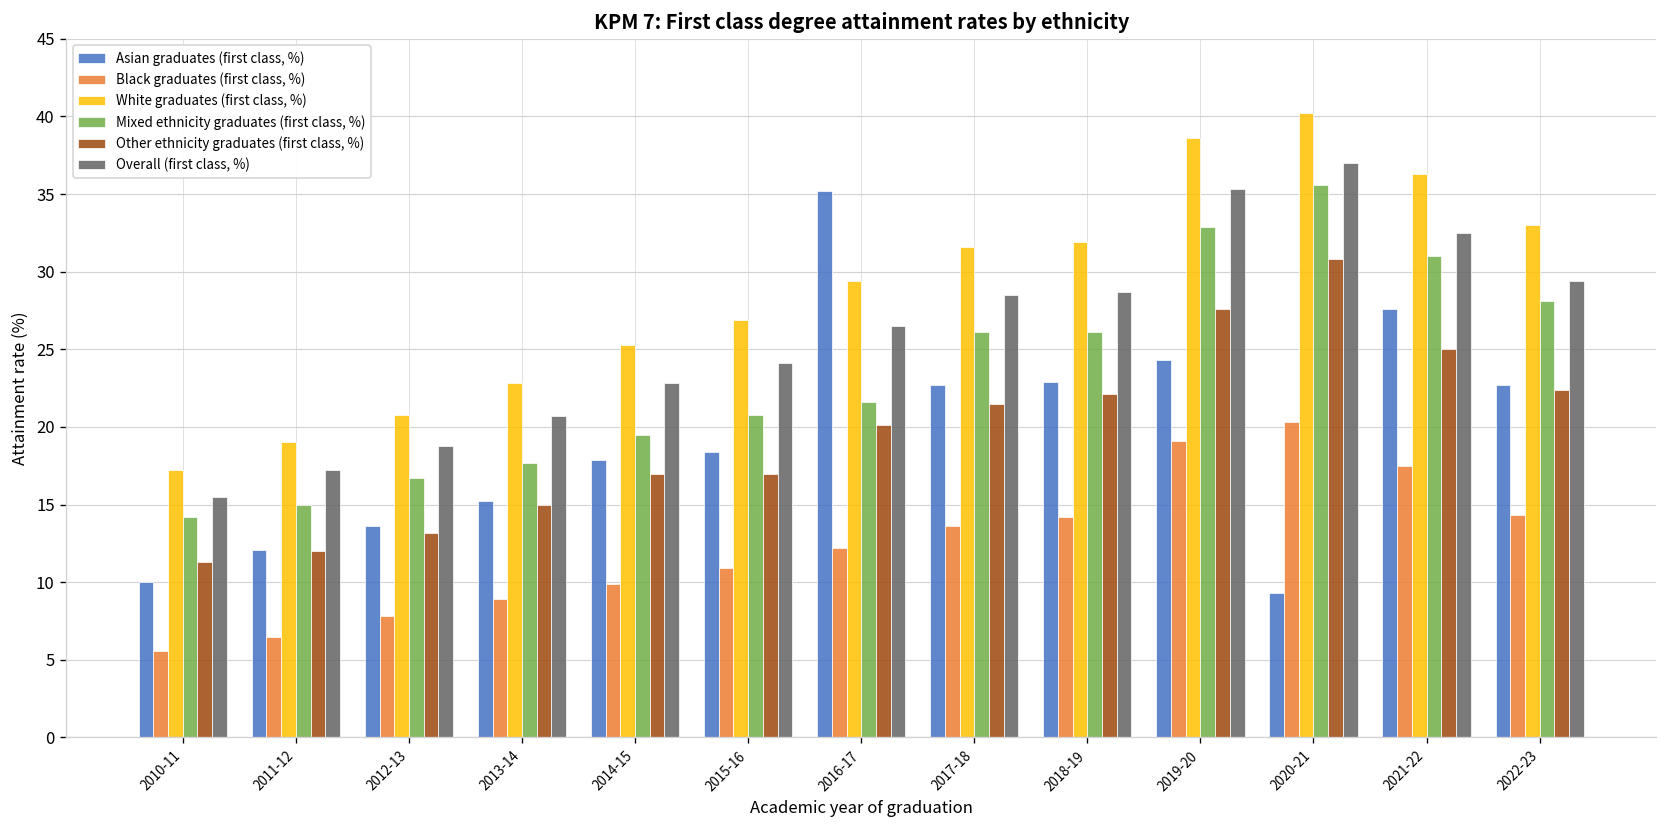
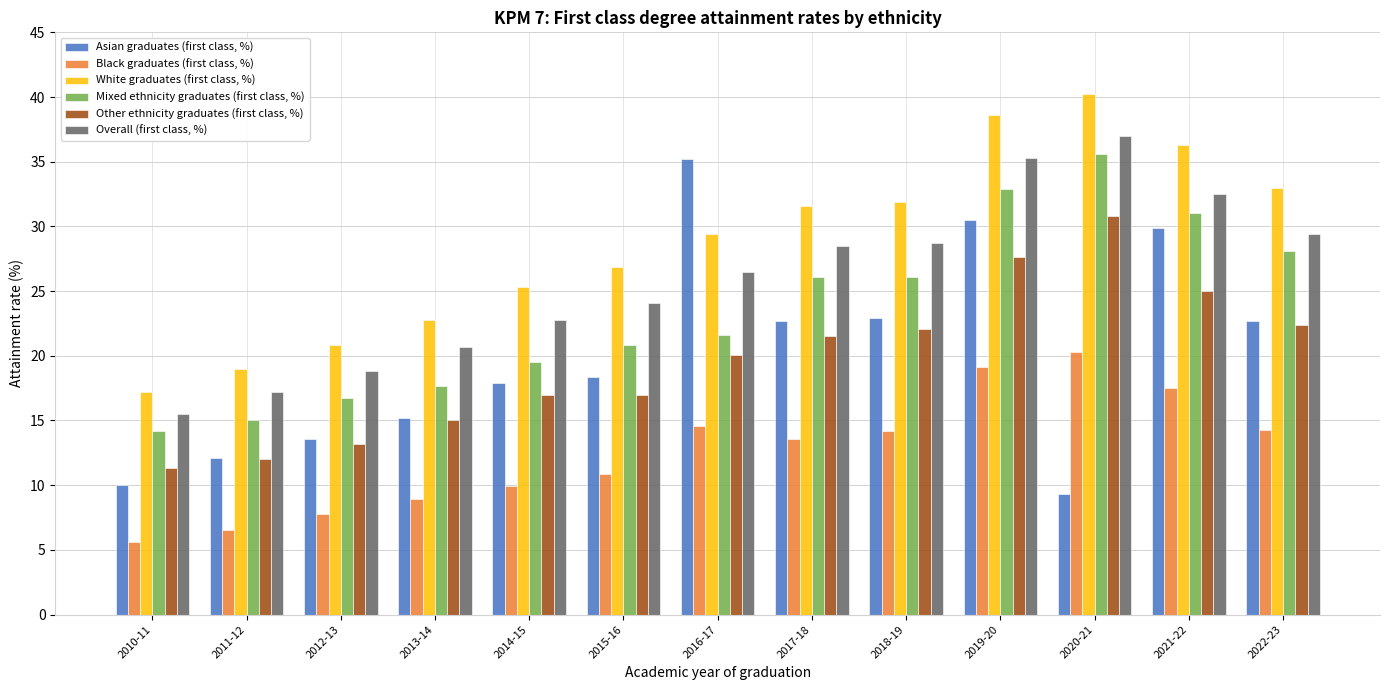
  {
    "Asian graduates (first class, %)": {
      "2010-11": 10.0,
      "2011-12": 12.1,
      "2012-13": 13.6,
      "2013-14": 15.2,
      "2014-15": 17.9,
      "2015-16": 18.4,
      "2016-17": 35.2,
      "2017-18": 22.7,
      "2018-19": 22.9,
-     "2019-20": 24.3,
+     "2019-20": 30.5,
      "2020-21": 9.3,
-     "2021-22": 27.6,
+     "2021-22": 29.9,
      "2022-23": 22.7
    },
    "Black graduates (first class, %)": {
      "2010-11": 5.6,
      "2011-12": 6.5,
      "2012-13": 7.8,
      "2013-14": 8.9,
      "2014-15": 9.9,
      "2015-16": 10.9,
-     "2016-17": 12.2,
+     "2016-17": 14.6,
      "2017-18": 13.6,
      "2018-19": 14.2,
      "2019-20": 19.1,
      "2020-21": 20.3,
      "2021-22": 17.5,
      "2022-23": 14.3
    },
    "White graduates (first class, %)": {
      "2010-11": 17.2,
      "2011-12": 19.0,
      "2012-13": 20.8,
      "2013-14": 22.8,
      "2014-15": 25.3,
      "2015-16": 26.9,
      "2016-17": 29.4,
      "2017-18": 31.6,
      "2018-19": 31.9,
      "2019-20": 38.6,
      "2020-21": 40.2,
      "2021-22": 36.3,
      "2022-23": 33.0
    },
    "Mixed ethnicity graduates (first class, %)": {
      "2010-11": 14.2,
      "2011-12": 15.0,
      "2012-13": 16.7,
      "2013-14": 17.7,
      "2014-15": 19.5,
      "2015-16": 20.8,
      "2016-17": 21.6,
      "2017-18": 26.1,
      "2018-19": 26.1,
      "2019-20": 32.9,
      "2020-21": 35.6,
      "2021-22": 31.0,
      "2022-23": 28.1
    },
    "Other ethnicity graduates (first class, %)": {
      "2010-11": 11.3,
      "2011-12": 12.0,
      "2012-13": 13.2,
      "2013-14": 15.0,
      "2014-15": 17.0,
      "2015-16": 17.0,
      "2016-17": 20.1,
      "2017-18": 21.5,
      "2018-19": 22.1,
      "2019-20": 27.6,
      "2020-21": 30.8,
      "2021-22": 25.0,
      "2022-23": 22.4
    },
    "Overall (first class, %)": {
      "2010-11": 15.5,
      "2011-12": 17.2,
      "2012-13": 18.8,
      "2013-14": 20.7,
      "2014-15": 22.8,
      "2015-16": 24.1,
      "2016-17": 26.5,
      "2017-18": 28.5,
      "2018-19": 28.7,
      "2019-20": 35.3,
      "2020-21": 37.0,
      "2021-22": 32.5,
      "2022-23": 29.4
    }
  }
